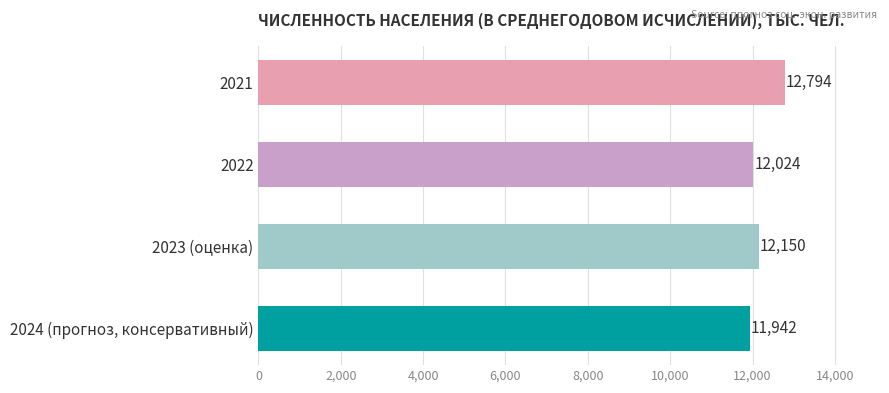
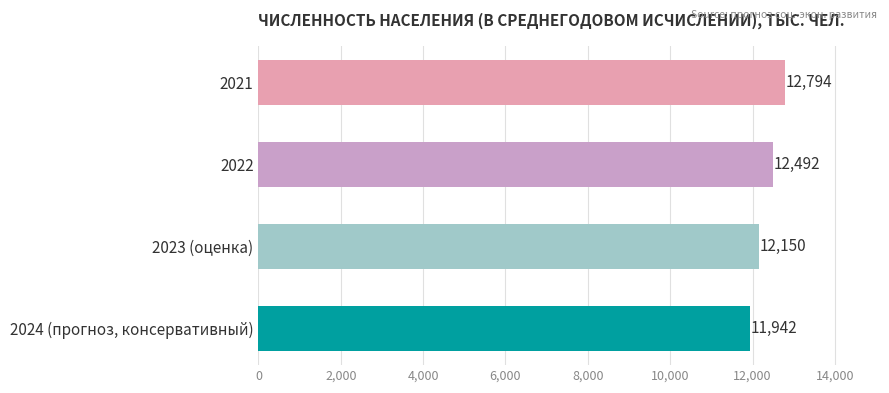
  {
    "2021": "12,794",
-   "2022": "12,024",
+   "2022": "12,492",
    "2023 (оценка)": "12,150",
    "2024 (прогноз, консервативный)": "11,942"
  }
